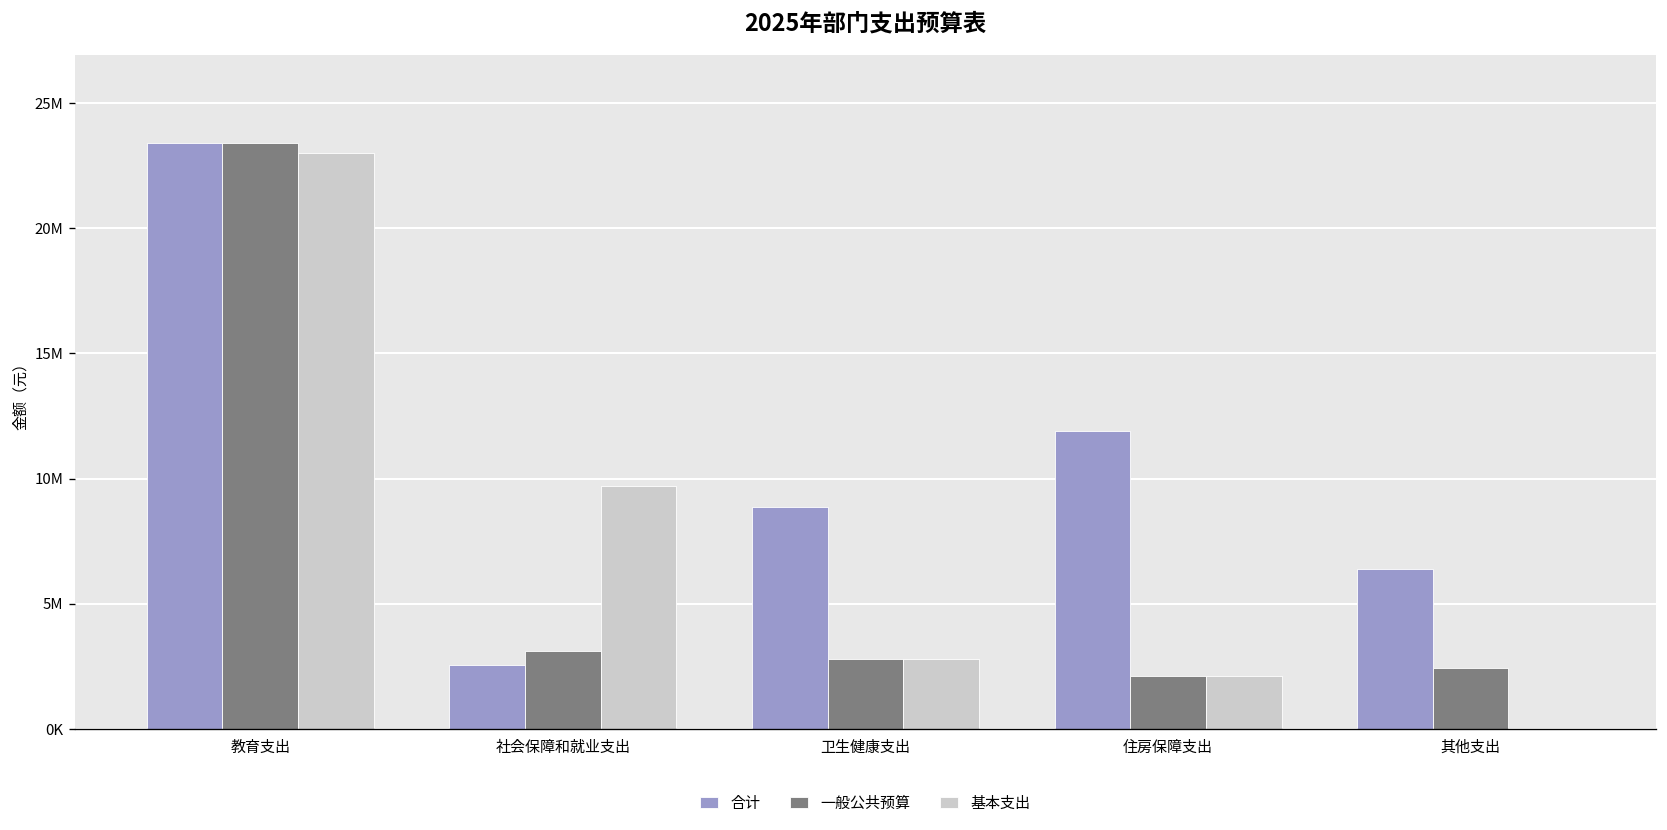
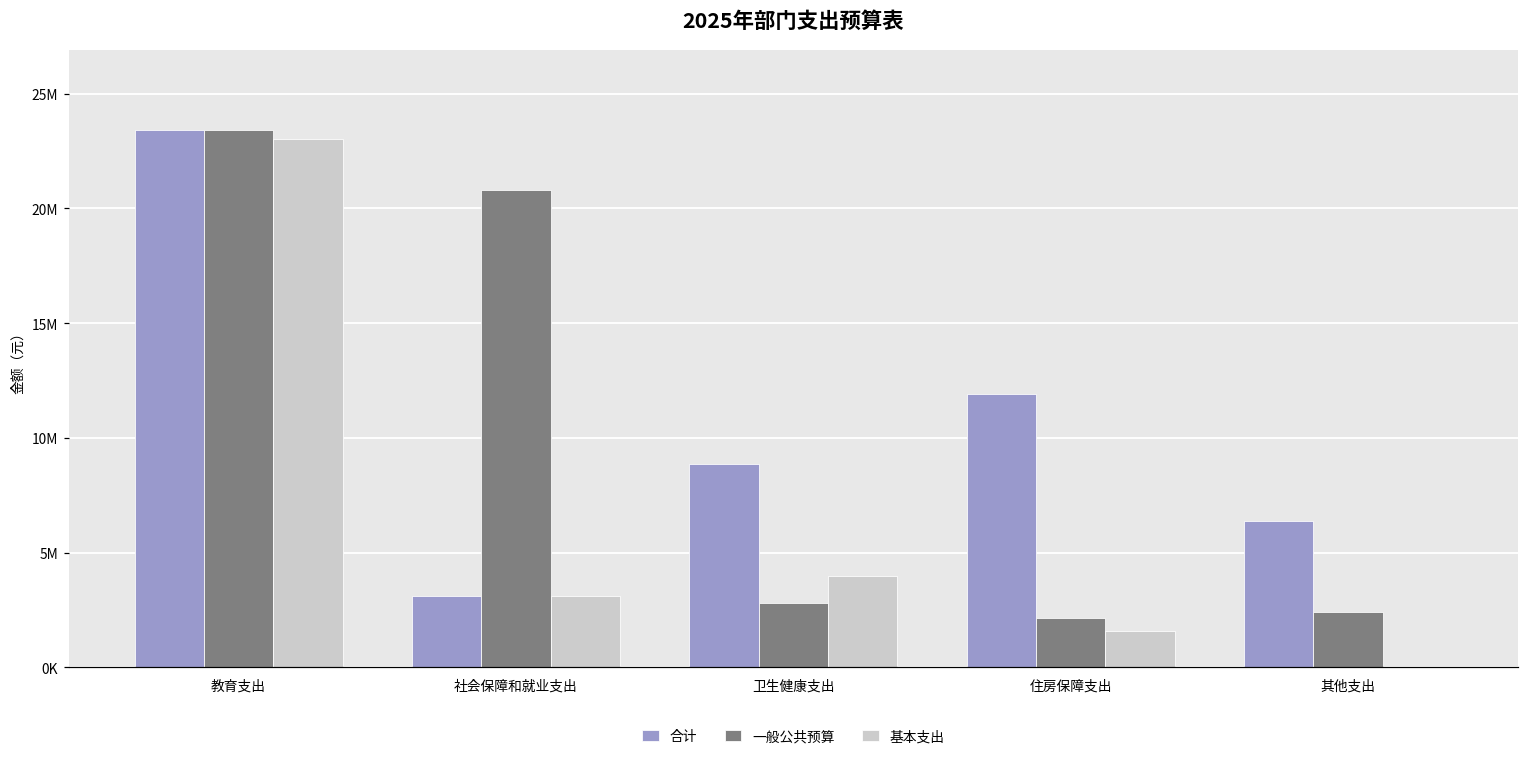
  {
    "合计": {
      "教育支出": 23400000,
-     "社会保障和就业支出": 2500000,
+     "社会保障和就业支出": 3100000,
      "卫生健康支出": 8900000,
      "住房保障支出": 11900000,
      "其他支出": 6400000
    },
    "一般公共预算": {
      "教育支出": 23400000,
-     "社会保障和就业支出": 3100000,
+     "社会保障和就业支出": 20800000,
      "卫生健康支出": 2800000,
      "住房保障支出": 2100000,
      "其他支出": 2400000
    },
    "基本支出": {
      "教育支出": 23000000,
-     "社会保障和就业支出": 9700000,
-     "卫生健康支出": 2800000,
-     "住房保障支出": 2100000,
+     "社会保障和就业支出": 3100000,
+     "卫生健康支出": 4000000,
+     "住房保障支出": 1600000,
      "其他支出": 0
    }
  }
